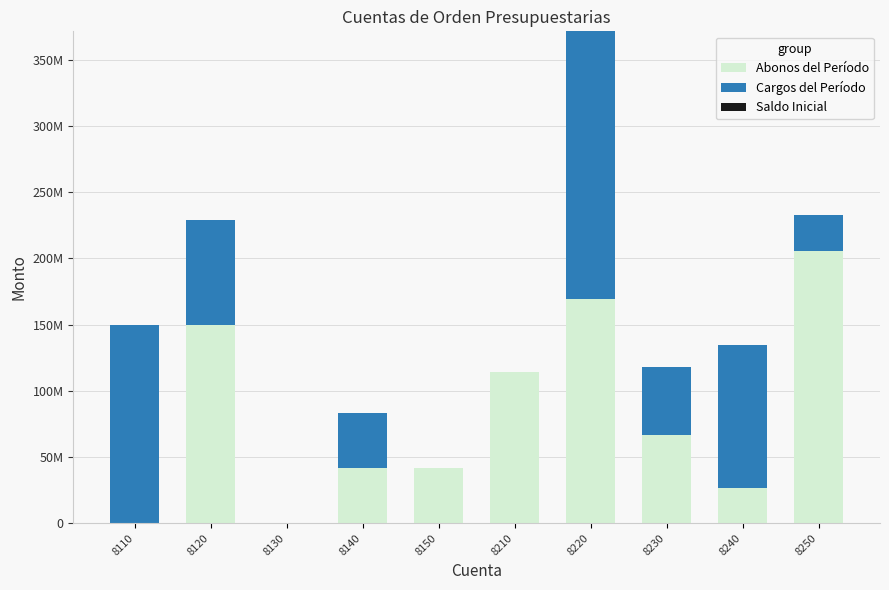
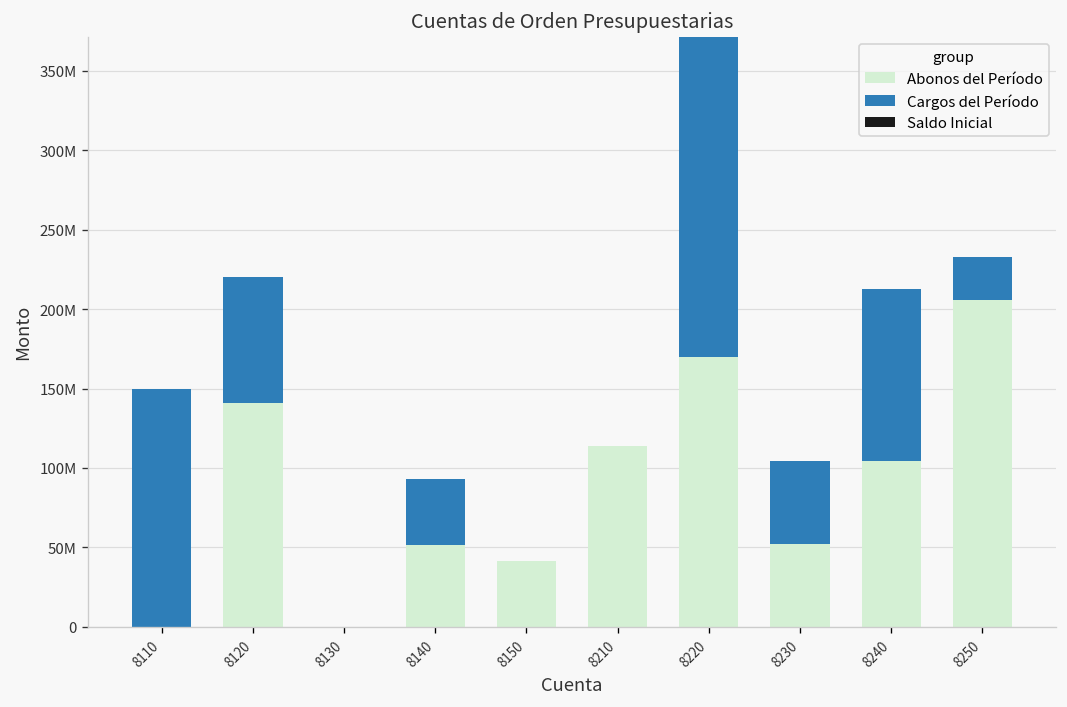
  {
    "Abonos del Período": {
      "8110": 0,
-     "8120": 150000000,
+     "8120": 141000000,
      "8130": 0,
-     "8140": 41000000,
+     "8140": 52000000,
      "8150": 41000000,
      "8210": 114000000,
      "8220": 170000000,
-     "8230": 66000000,
-     "8240": 27000000,
+     "8230": 52000000,
+     "8240": 104000000,
      "8250": 206000000
    },
    "Saldo Inicial": {
      "8130": 0,
      "8150": 0,
      "8210": 0
    }
  }
